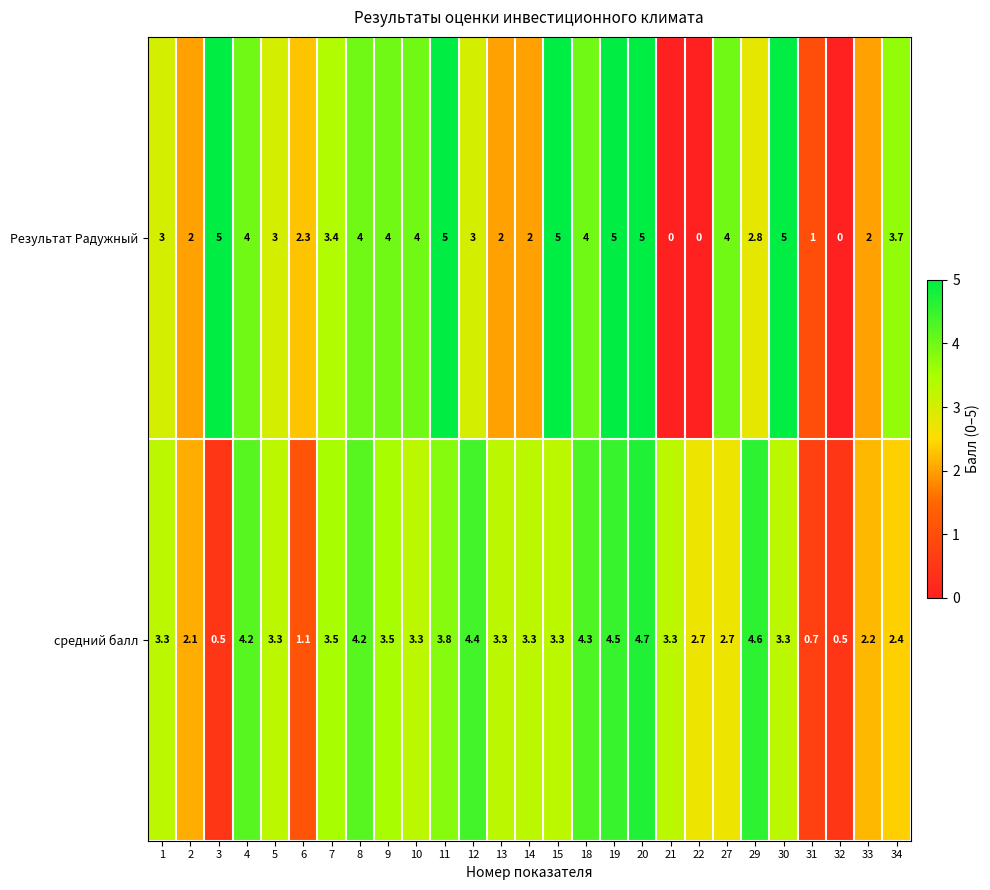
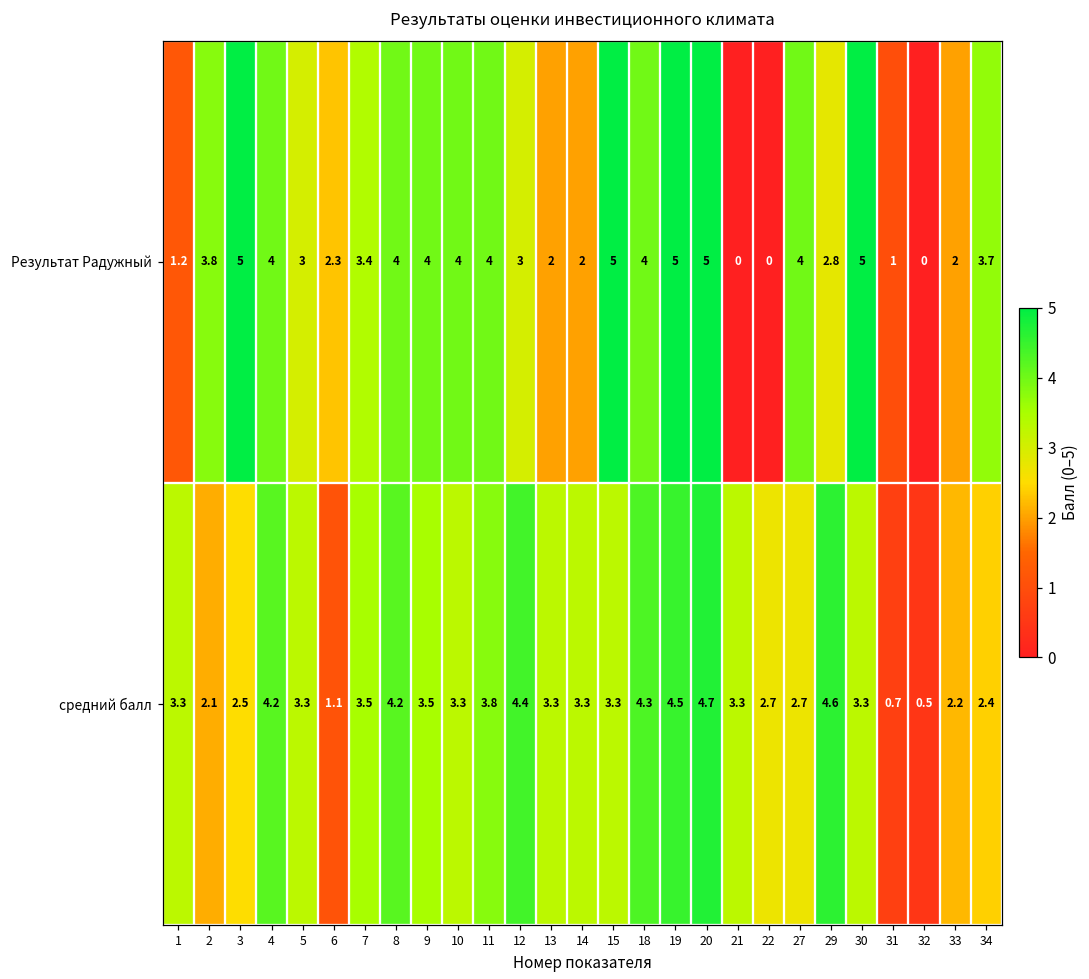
  {
    "Результат Радужный": {
-     "1": 3,
-     "2": 2,
+     "1": 1.2,
+     "2": 3.8,
      "3": 5,
      "4": 4,
      "5": 3,
      "6": 2.3,
      "7": 3.4,
      "8": 4,
      "9": 4,
      "10": 4,
-     "11": 5,
+     "11": 4,
      "12": 3,
      "13": 2,
      "14": 2,
      "15": 5,
      "18": 4,
      "19": 5,
      "20": 5,
      "21": 0,
      "22": 0,
      "27": 4,
      "29": 2.8,
      "30": 5,
      "31": 1,
      "32": 0,
      "33": 2,
      "34": 3.7
    },
    "средний балл": {
      "1": 3.3,
      "2": 2.1,
-     "3": 0.5,
+     "3": 2.5,
      "4": 4.2,
      "5": 3.3,
      "6": 1.1,
      "7": 3.5,
      "8": 4.2,
      "9": 3.5,
      "10": 3.3,
      "11": 3.8,
      "12": 4.4,
      "13": 3.3,
      "14": 3.3,
      "15": 3.3,
      "18": 4.3,
      "19": 4.5,
      "20": 4.7,
      "21": 3.3,
      "22": 2.7,
      "27": 2.7,
      "29": 4.6,
      "30": 3.3,
      "31": 0.7,
      "32": 0.5,
      "33": 2.2,
      "34": 2.4
    }
  }
